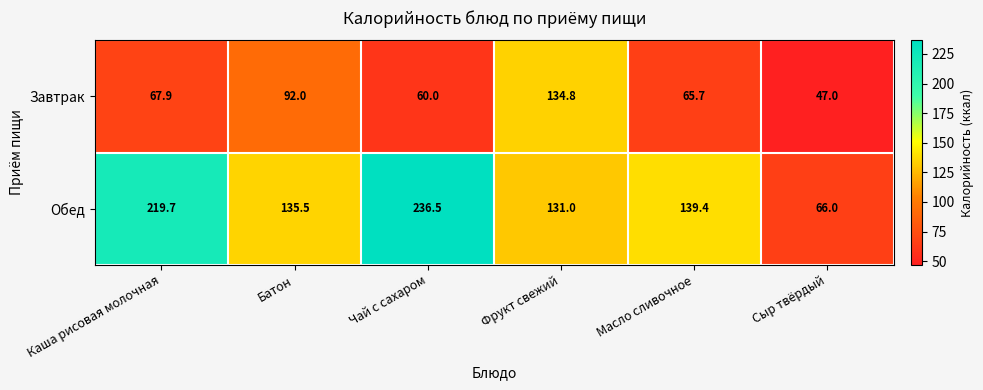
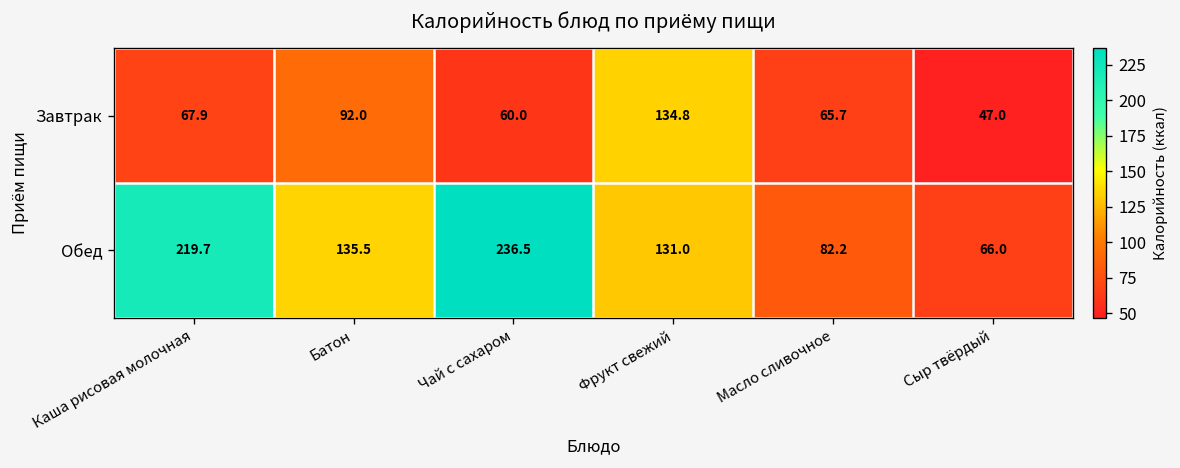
  {
    "Завтрак": {
      "Каша рисовая молочная": 67.9,
      "Батон": 92.0,
      "Чай с сахаром": 60.0,
      "Фрукт свежий": 134.8,
      "Масло сливочное": 65.7,
      "Сыр твёрдый": 47.0
    },
    "Обед": {
      "Каша рисовая молочная": 219.7,
      "Батон": 135.5,
      "Чай с сахаром": 236.5,
      "Фрукт свежий": 131.0,
-     "Масло сливочное": 139.4,
+     "Масло сливочное": 82.2,
      "Сыр твёрдый": 66.0
    }
  }
